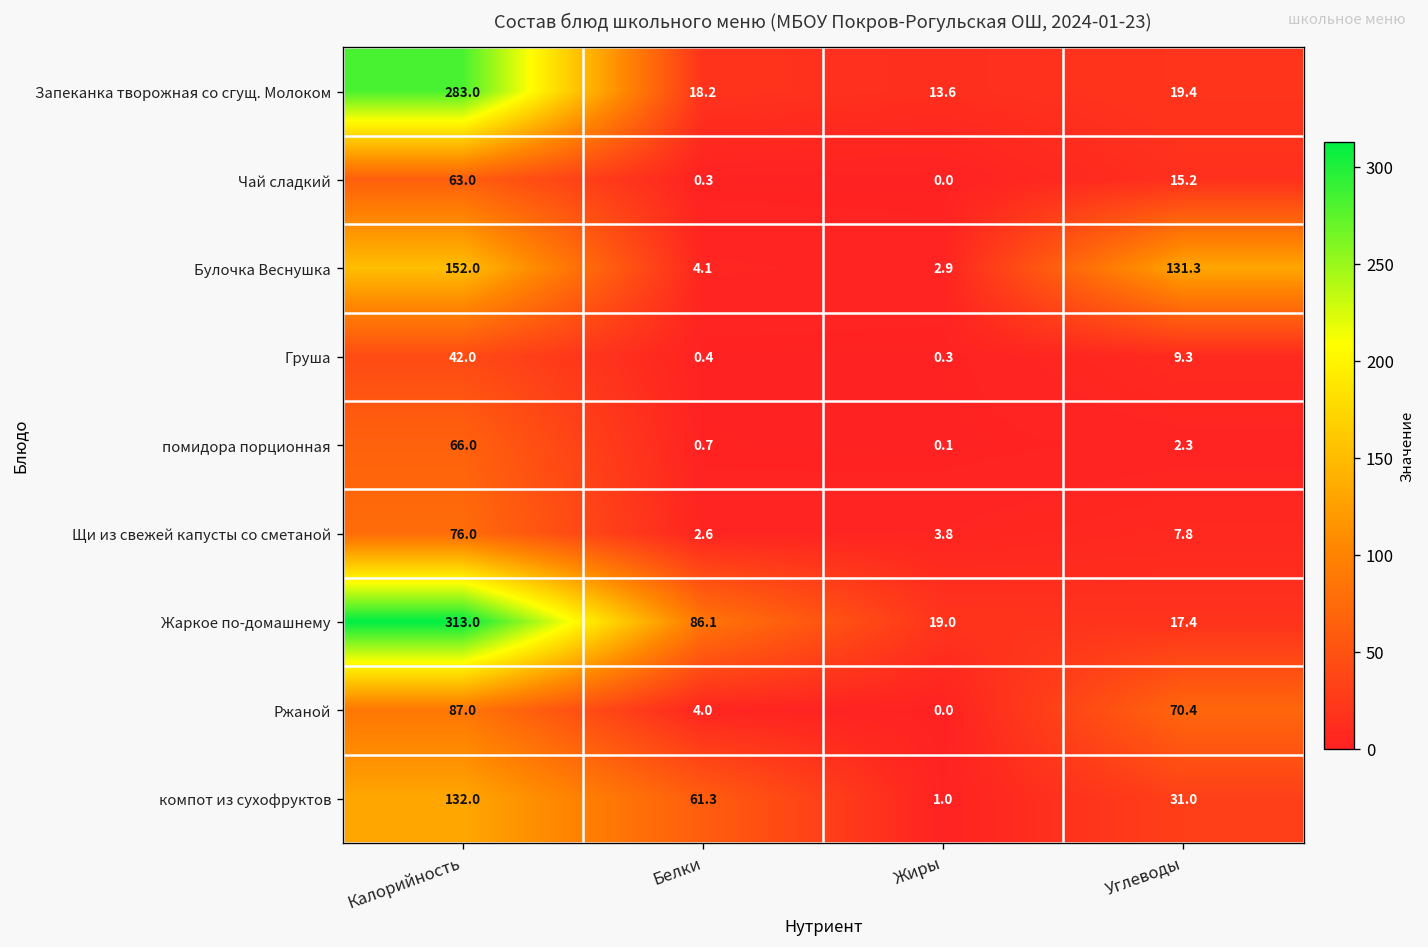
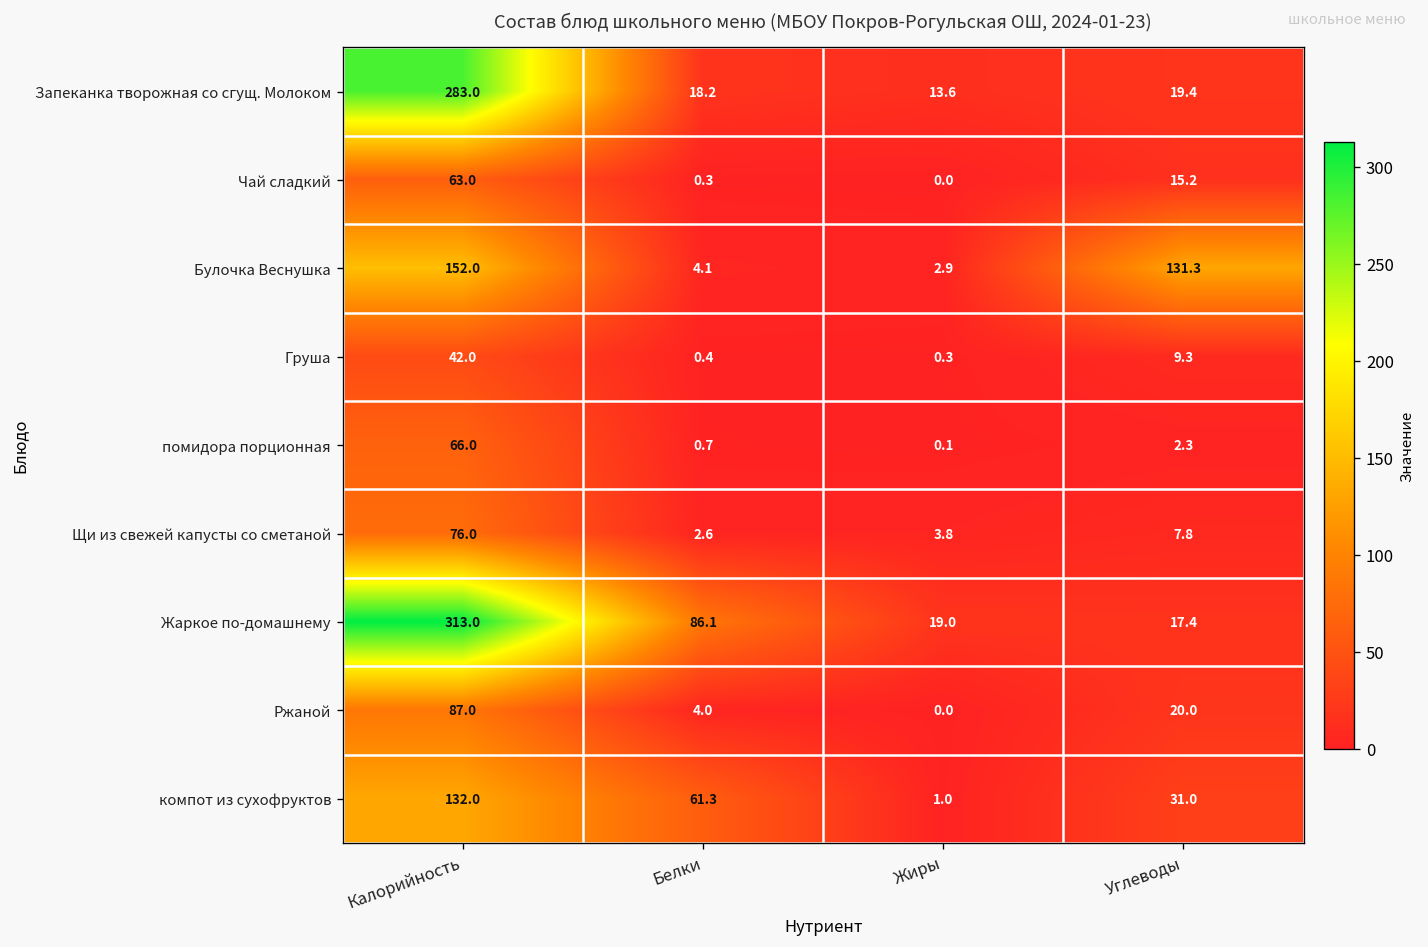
  {
    "Запеканка творожная со сгущ. Молоком": {
      "Калорийность": 283.0,
      "Белки": 18.2,
      "Жиры": 13.6,
      "Углеводы": 19.4
    },
    "Чай сладкий": {
      "Калорийность": 63.0,
      "Белки": 0.3,
      "Жиры": 0.0,
      "Углеводы": 15.2
    },
    "Булочка Веснушка": {
      "Калорийность": 152.0,
      "Белки": 4.1,
      "Жиры": 2.9,
      "Углеводы": 131.3
    },
    "Груша": {
      "Калорийность": 42.0,
      "Белки": 0.4,
      "Жиры": 0.3,
      "Углеводы": 9.3
    },
    "помидора порционная": {
      "Калорийность": 66.0,
      "Белки": 0.7,
      "Жиры": 0.1,
      "Углеводы": 2.3
    },
    "Щи из свежей капусты со сметаной": {
      "Калорийность": 76.0,
      "Белки": 2.6,
      "Жиры": 3.8,
      "Углеводы": 7.8
    },
    "Жаркое по-домашнему": {
      "Калорийность": 313.0,
      "Белки": 86.1,
      "Жиры": 19.0,
      "Углеводы": 17.4
    },
    "Ржаной": {
      "Калорийность": 87.0,
      "Белки": 4.0,
      "Жиры": 0.0,
-     "Углеводы": 70.4
+     "Углеводы": 20.0
    },
    "компот из сухофруктов": {
      "Калорийность": 132.0,
      "Белки": 61.3,
      "Жиры": 1.0,
      "Углеводы": 31.0
    }
  }
